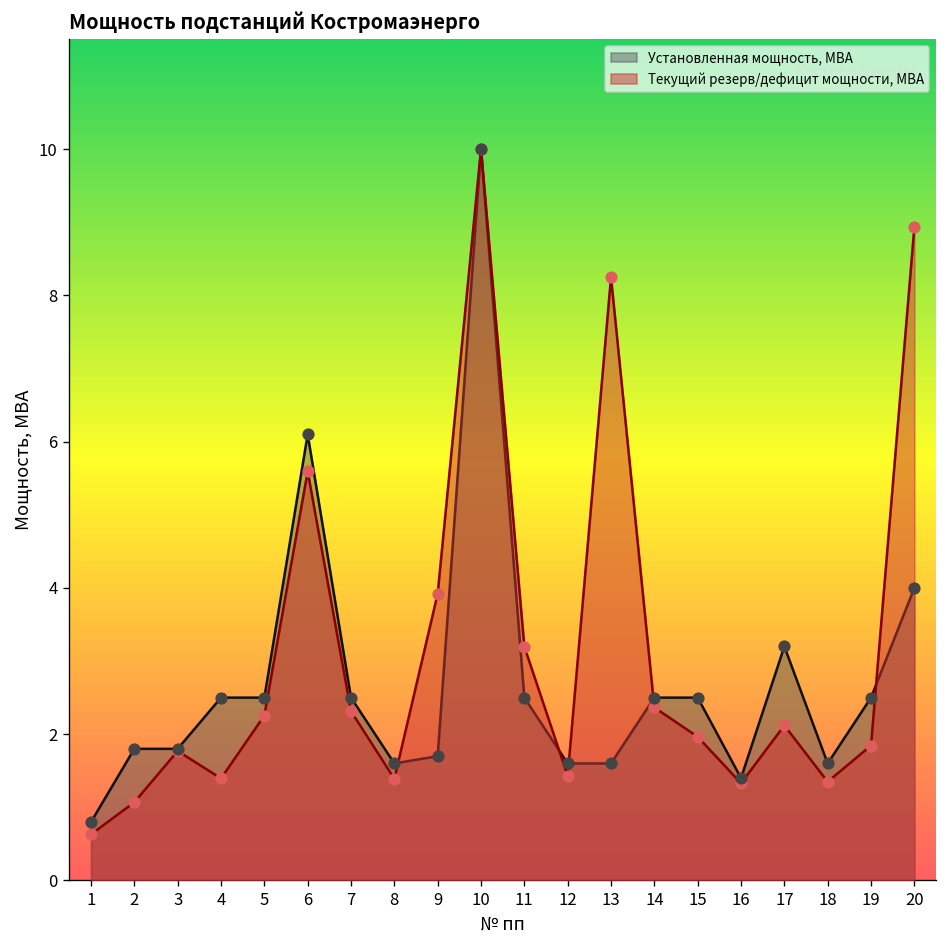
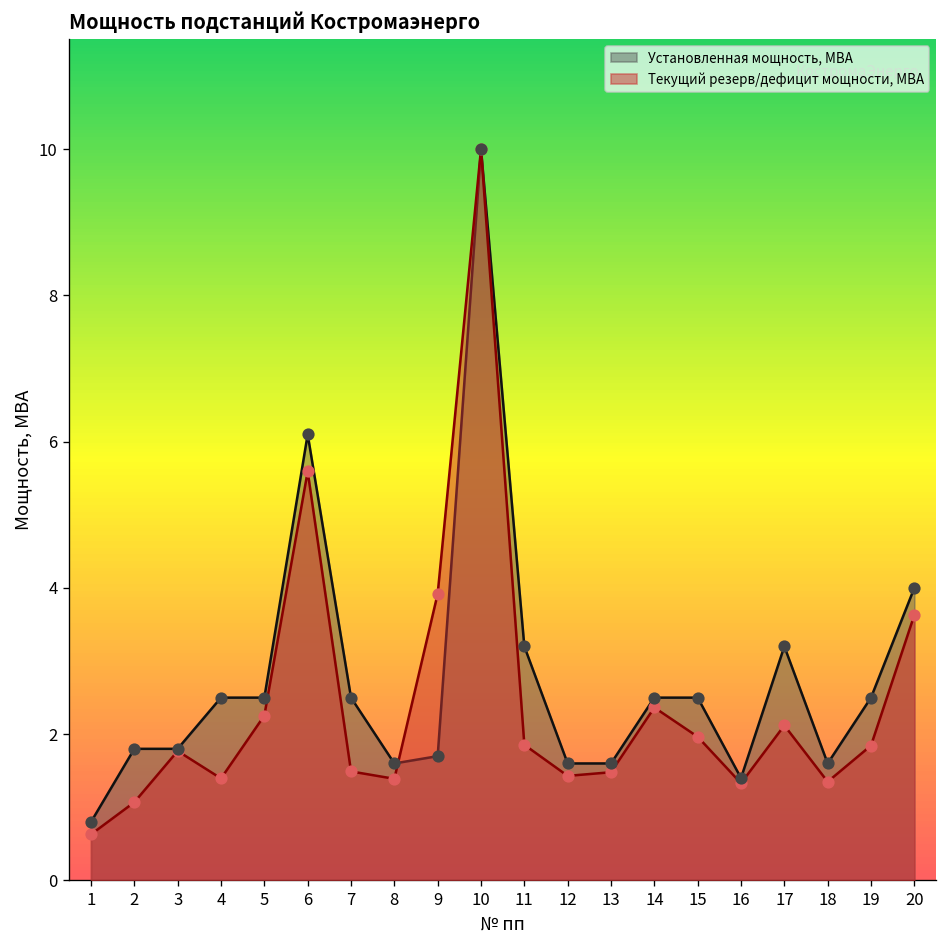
  {
    "Установленная мощность, МВА": {
      "1": 0.8,
      "2": 1.8,
      "4": 2.5,
      "5": 2.5,
      "6": 6.1,
      "7": 2.5,
      "8": 1.6,
      "9": 1.7,
-     "11": 2.5,
+     "11": 3.2,
      "12": 1.6,
      "13": 1.6,
      "14": 2.5,
      "15": 2.5,
      "16": 1.4,
      "17": 3.2,
      "18": 1.6,
      "19": 2.5,
      "20": 4.0
    },
    "Текущий резерв/дефицит мощности, МВА": {
      "1": 0.6,
      "2": 1.1,
      "4": 1.4,
      "5": 2.3,
      "6": 5.6,
-     "7": 2.3,
+     "7": 1.5,
      "8": 1.4,
      "9": 3.9,
-     "11": 3.2,
+     "11": 1.9,
      "12": 1.4,
-     "13": 8.3,
+     "13": 1.5,
      "14": 2.4,
      "15": 2.0,
      "16": 1.3,
      "17": 2.1,
      "18": 1.4,
      "19": 1.8,
-     "20": 8.9
+     "20": 3.6
    }
  }
